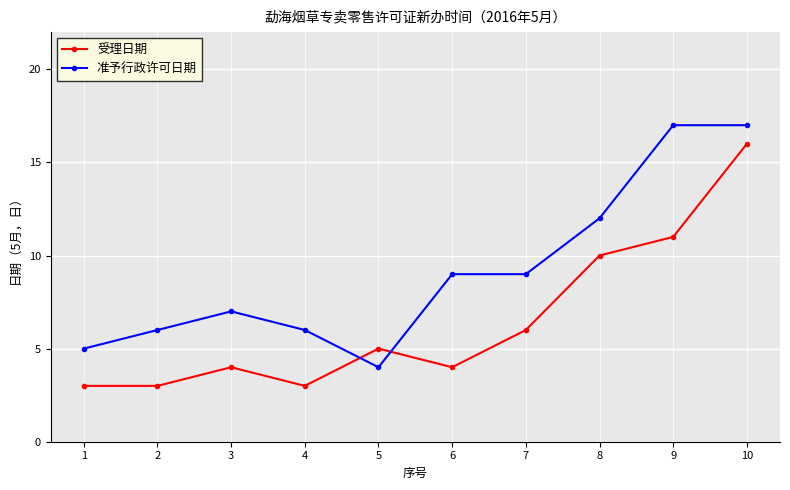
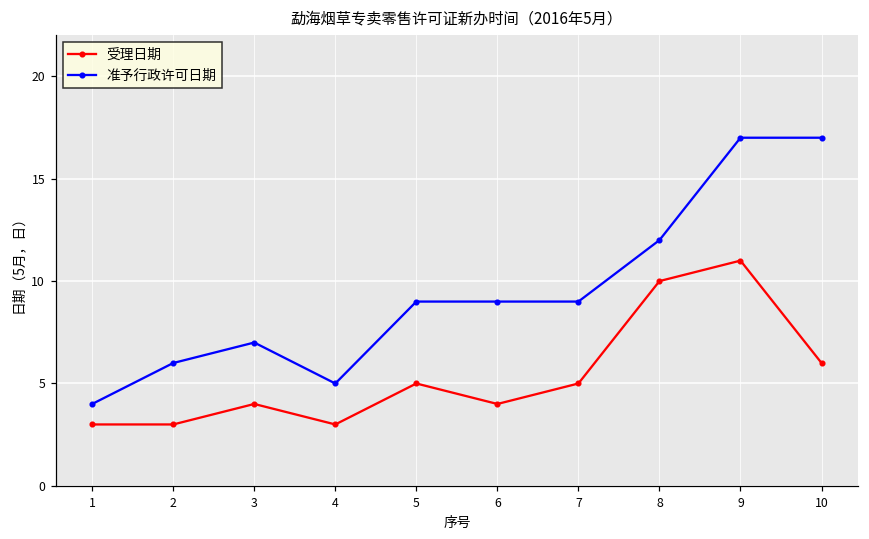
  {
    "受理日期": {
      "1": 3,
      "2": 3,
      "3": 4,
      "4": 3,
      "5": 5,
      "6": 4,
-     "7": 6,
+     "7": 5,
      "8": 10,
      "9": 11,
-     "10": 16
+     "10": 6
    },
    "准予行政许可日期": {
-     "1": 5,
+     "1": 4,
      "2": 6,
      "3": 7,
-     "4": 6,
-     "5": 4,
+     "4": 5,
+     "5": 9,
      "6": 9,
      "7": 9,
      "8": 12,
      "9": 17,
      "10": 17
    }
  }
